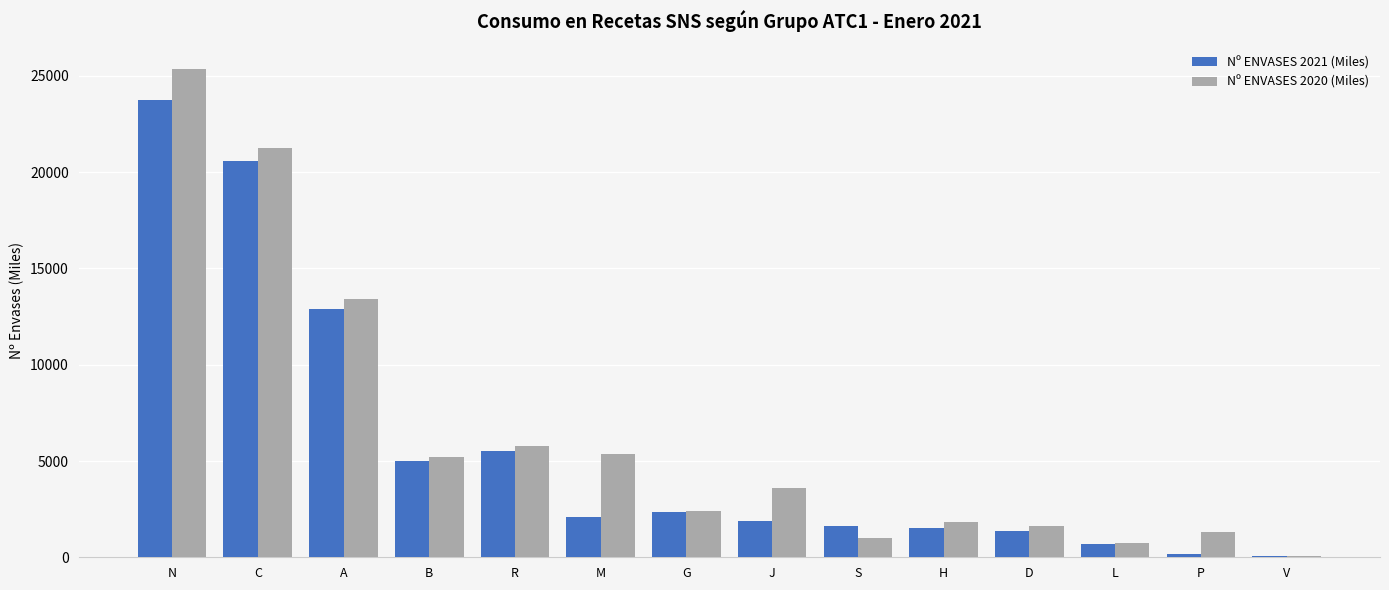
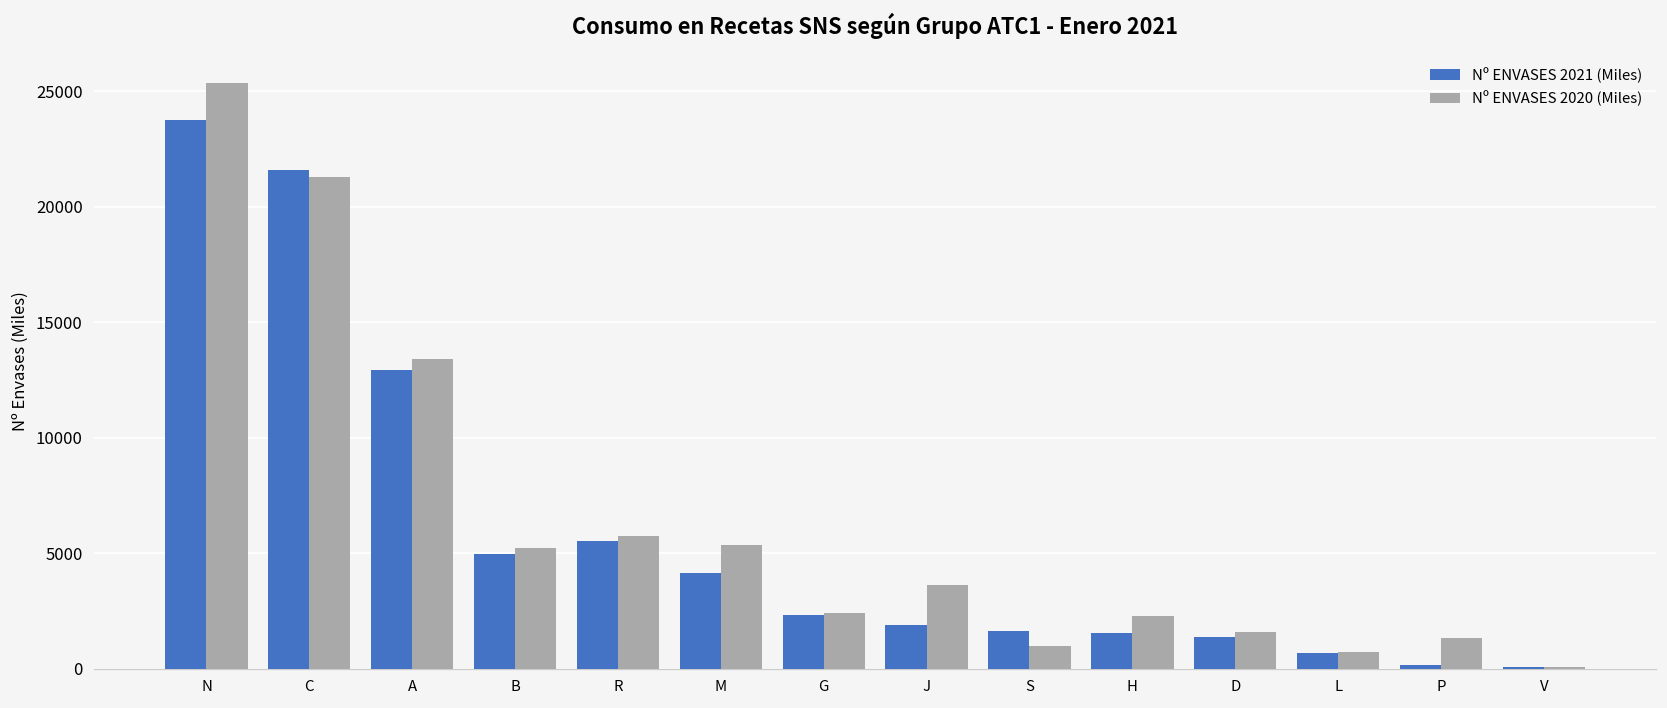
  {
    "Nº ENVASES 2021 (Miles)": {
      "N": 23800,
-     "C": 20600,
+     "C": 21600,
      "A": 12900,
      "B": 5000,
      "R": 5500,
-     "M": 2100,
+     "M": 4100,
      "G": 2300,
      "J": 1900,
      "S": 1600,
      "H": 1500,
      "D": 1400,
      "L": 700,
      "P": 200
    },
    "Nº ENVASES 2020 (Miles)": {
      "N": 25400,
      "C": 21300,
      "A": 13400,
      "B": 5200,
      "R": 5800,
      "M": 5400,
      "G": 2400,
      "J": 3600,
      "S": 1000,
-     "H": 1800,
+     "H": 2300,
      "D": 1600,
      "L": 700,
      "P": 1300
    }
  }
